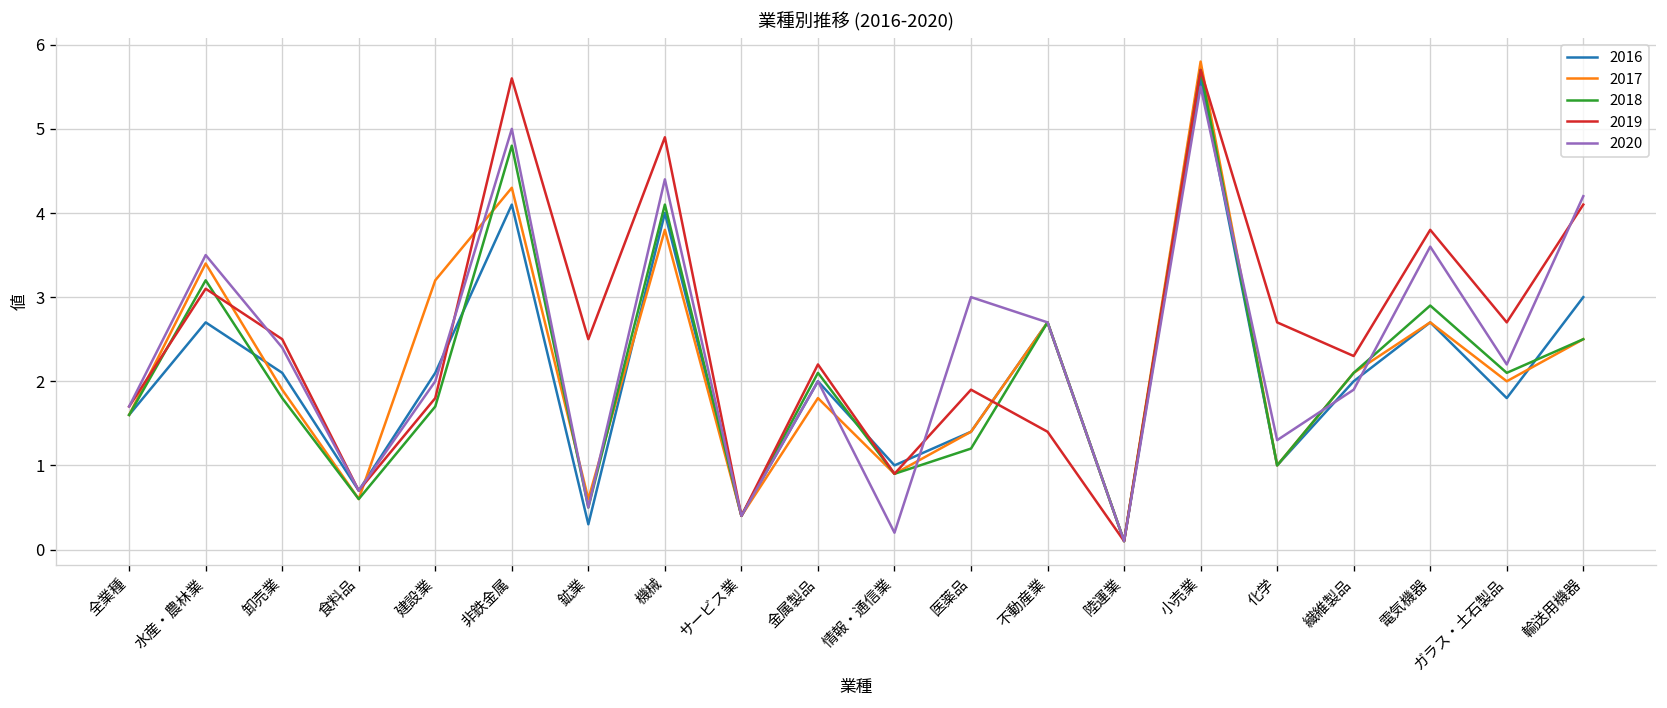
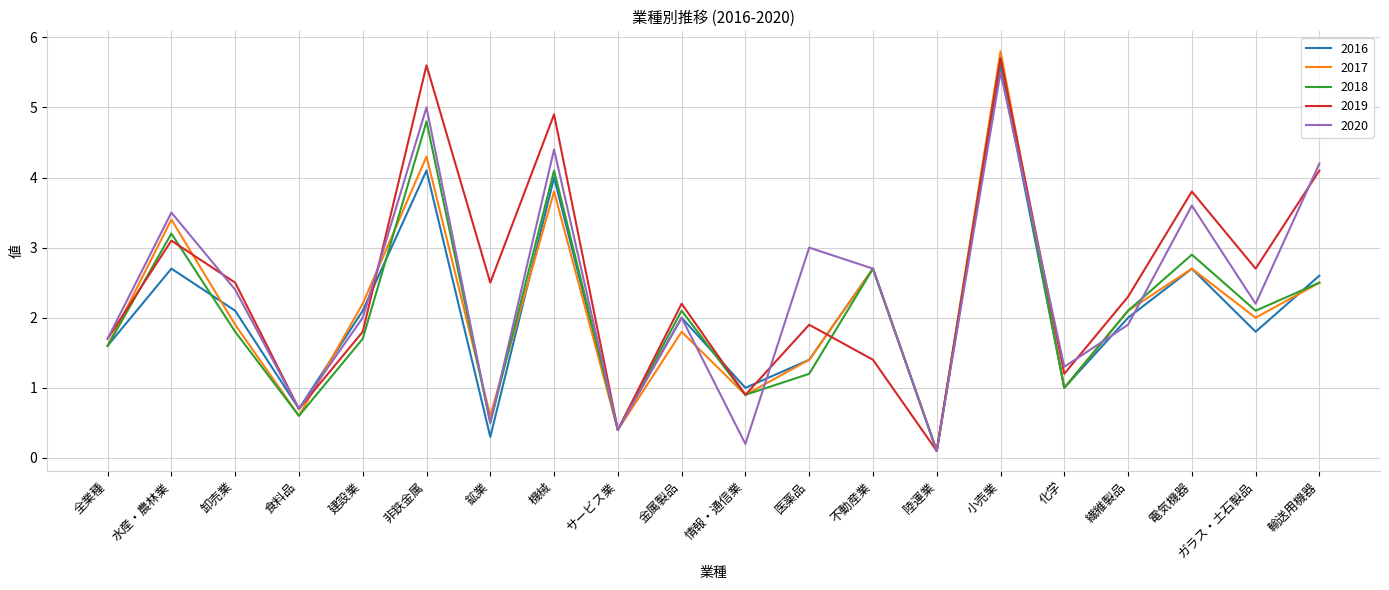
  {
    "2016": {
      "水産・農林業": 2.7,
      "卸売業": 2.1,
      "建設業": 2.1,
      "非鉄金属": 4.1,
      "鉱業": 0.3,
      "機械": 4.0,
      "情報・通信業": 1.0,
      "小売業": 5.6,
      "繊維製品": 2.0,
      "ガラス・土石製品": 1.8,
-     "輸送用機器": 3.0
+     "輸送用機器": 2.6
    },
    "2017": {
      "水産・農林業": 3.4,
      "卸売業": 1.9,
-     "建設業": 3.2,
+     "建設業": 2.2,
      "非鉄金属": 4.3,
      "鉱業": 0.6,
      "機械": 3.8,
      "金属製品": 1.8,
      "小売業": 5.8,
      "ガラス・土石製品": 2.0
    },
    "2018": {
      "水産・農林業": 3.2,
      "卸売業": 1.8,
      "建設業": 1.7,
      "非鉄金属": 4.8,
      "機械": 4.1,
      "金属製品": 2.1,
      "医薬品": 1.2,
      "電気機器": 2.9,
      "ガラス・土石製品": 2.1
    },
    "2019": {
      "水産・農林業": 3.1,
      "卸売業": 2.5,
      "建設業": 1.8,
      "非鉄金属": 5.6,
      "鉱業": 2.5,
      "機械": 4.9,
      "金属製品": 2.2,
      "医薬品": 1.9,
      "不動産業": 1.4,
-     "化学": 2.7,
+     "化学": 1.2,
      "繊維製品": 2.3,
      "電気機器": 3.8,
      "ガラス・土石製品": 2.7,
      "輸送用機器": 4.1
    },
    "2020": {
      "水産・農林業": 3.5,
      "卸売業": 2.4,
      "建設業": 2.0,
      "非鉄金属": 5.0,
      "機械": 4.4,
      "情報・通信業": 0.2,
      "医薬品": 3.0,
      "小売業": 5.5,
      "化学": 1.3,
      "繊維製品": 1.9,
      "電気機器": 3.6,
      "ガラス・土石製品": 2.2,
      "輸送用機器": 4.2
    }
  }
